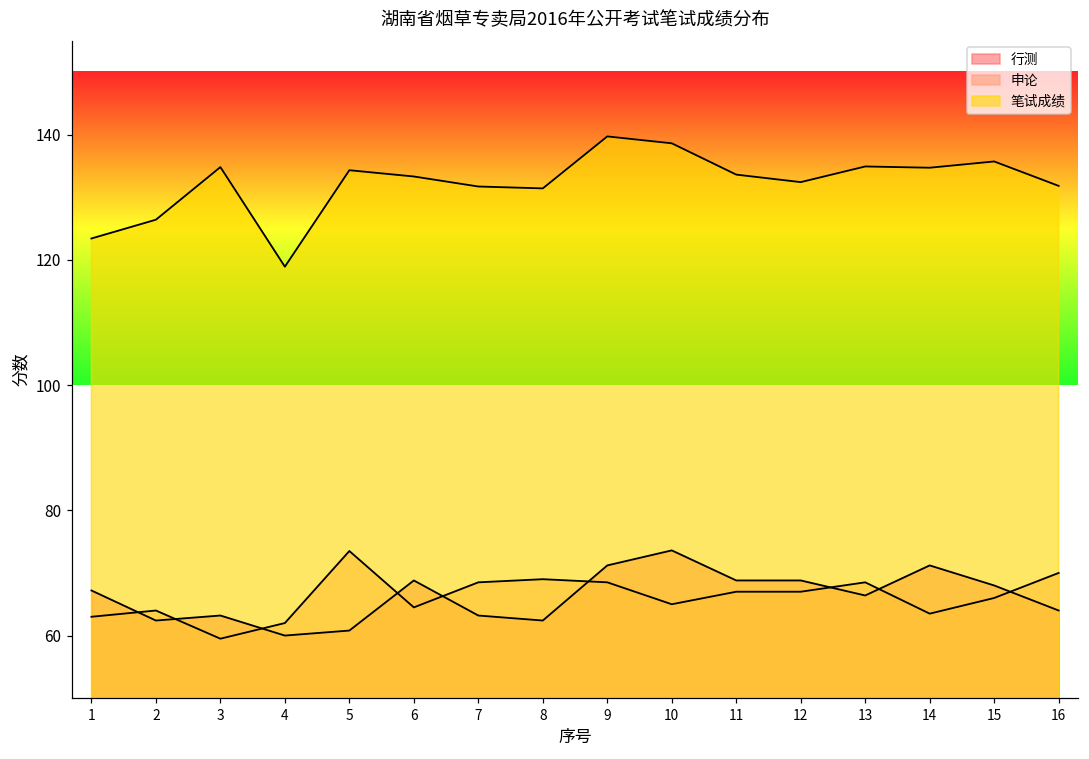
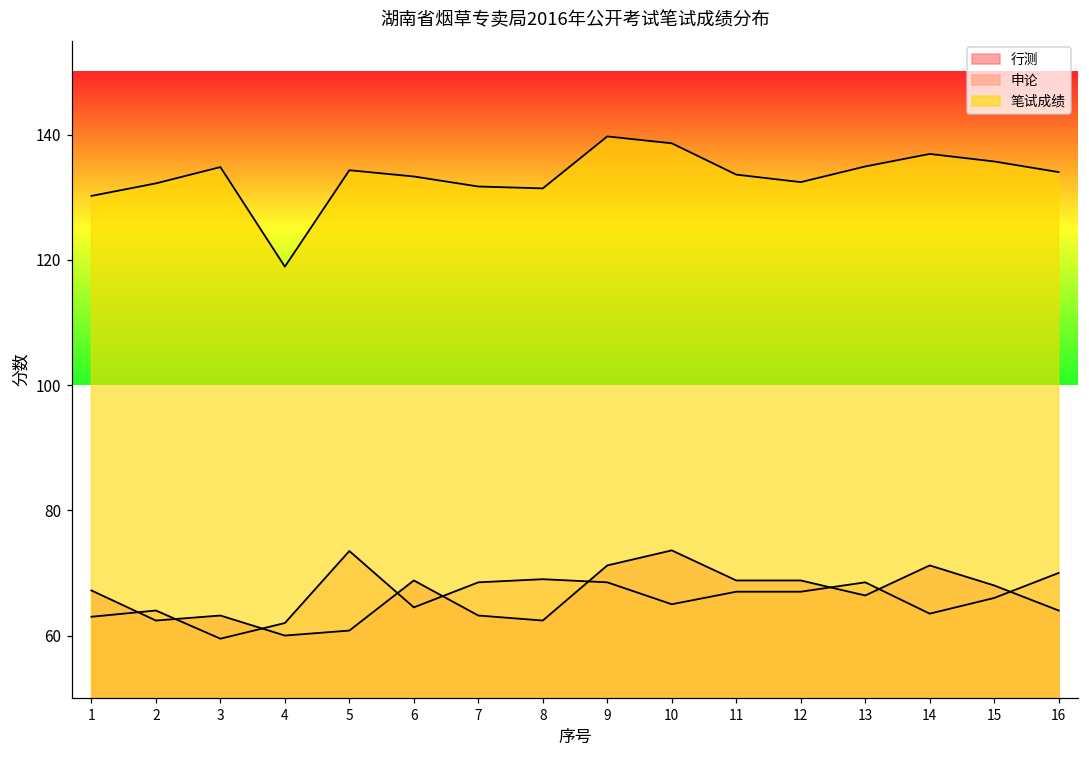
  {
    "笔试成绩": {
-     "1": 123,
-     "2": 126,
+     "1": 130,
+     "2": 132,
      "3": 135,
      "4": 119,
      "5": 134,
      "6": 133,
      "7": 132,
      "8": 131,
      "9": 140,
      "10": 139,
      "11": 134,
      "12": 132,
      "13": 135,
-     "14": 135,
+     "14": 137,
      "15": 136,
-     "16": 132
+     "16": 134
    }
  }
